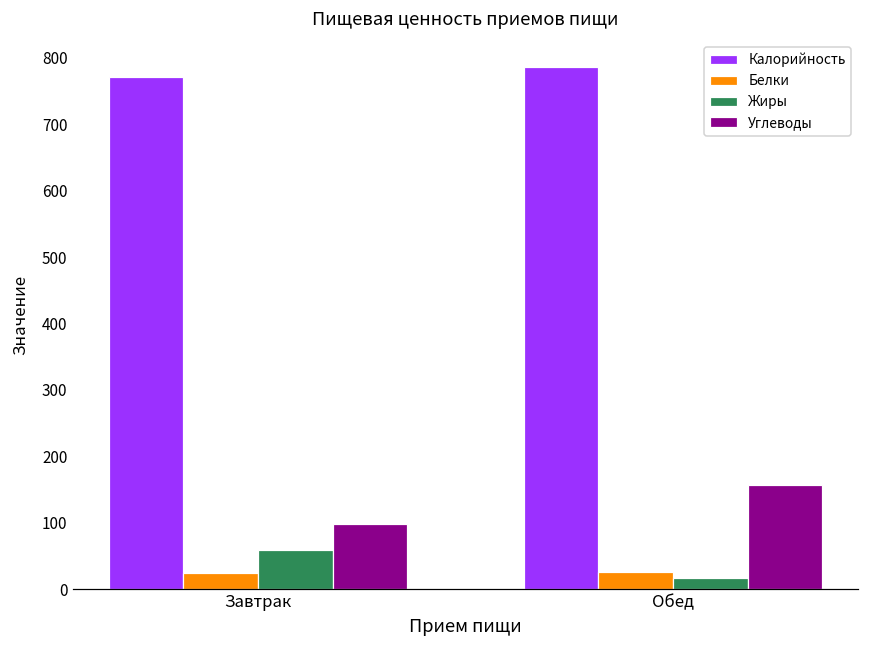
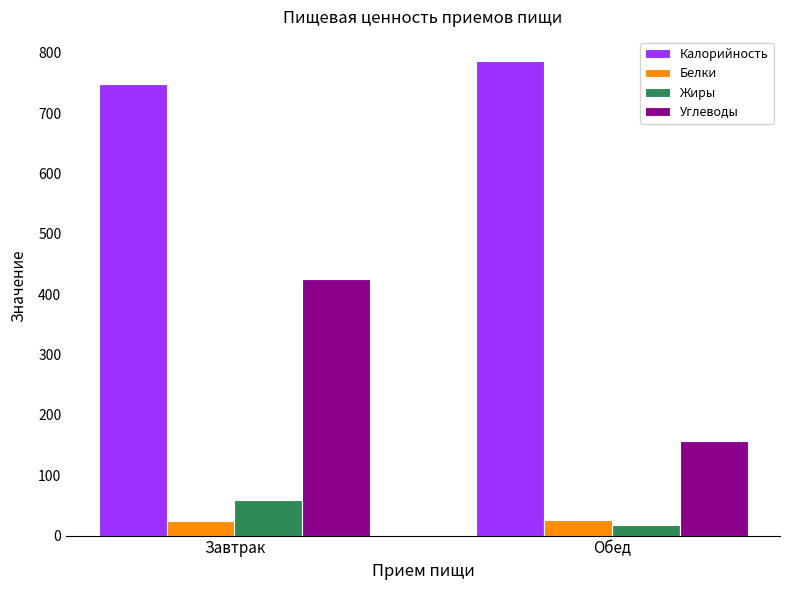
  {
    "Калорийность": {
-     "Завтрак": 770,
+     "Завтрак": 750,
      "Обед": 790
    },
    "Белки": {
      "Завтрак": 20,
      "Обед": 30
    },
    "Жиры": {
      "Завтрак": 60,
      "Обед": 20
    },
    "Углеводы": {
-     "Завтрак": 100,
+     "Завтрак": 430,
      "Обед": 160
    }
  }
